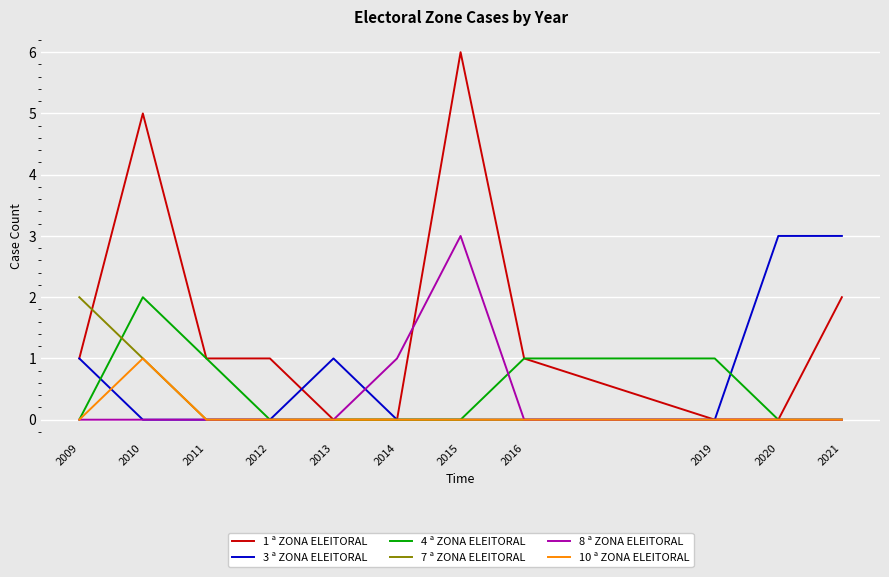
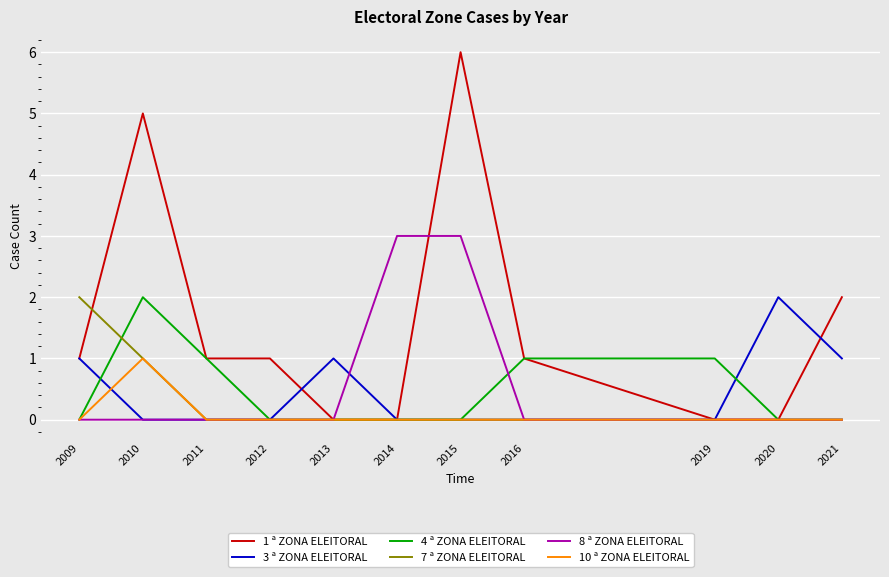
  {
    "1 ª ZONA ELEITORAL": {
      "2010": 5,
      "2012": 1,
      "2015": 6,
      "2021": 2
    },
    "3 ª ZONA ELEITORAL": {
      "2013": 1,
-     "2020": 3,
-     "2021": 3
+     "2020": 2,
+     "2021": 1
    },
    "4 ª ZONA ELEITORAL": {
      "2010": 2,
      "2019": 1
    },
    "7 ª ZONA ELEITORAL": {
      "2009": 2
    },
    "8 ª ZONA ELEITORAL": {
-     "2014": 1,
+     "2014": 3,
      "2015": 3
    }
  }
